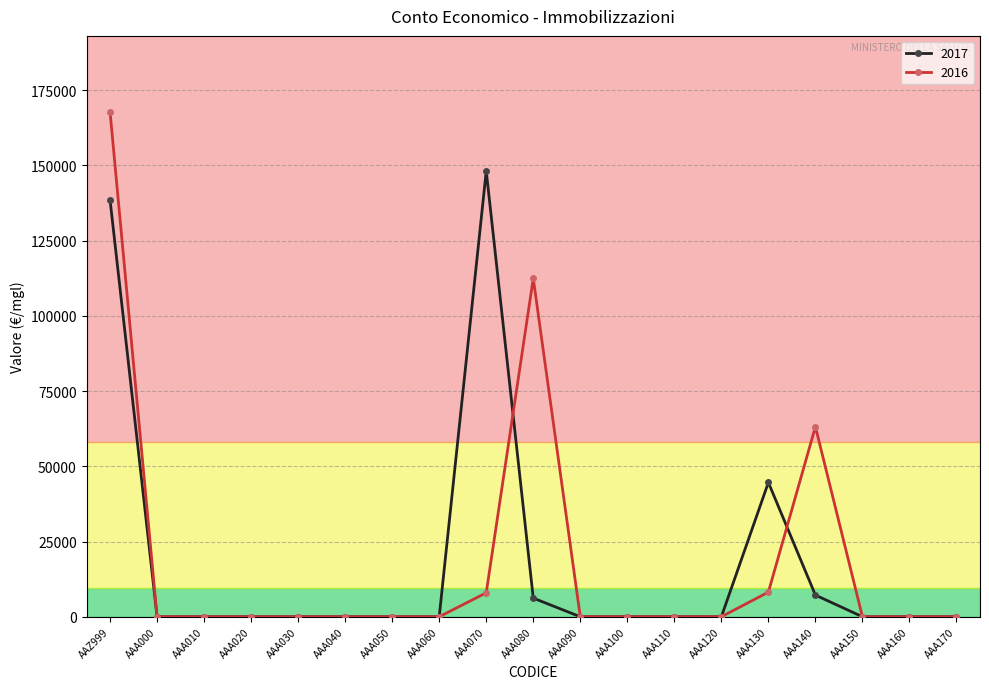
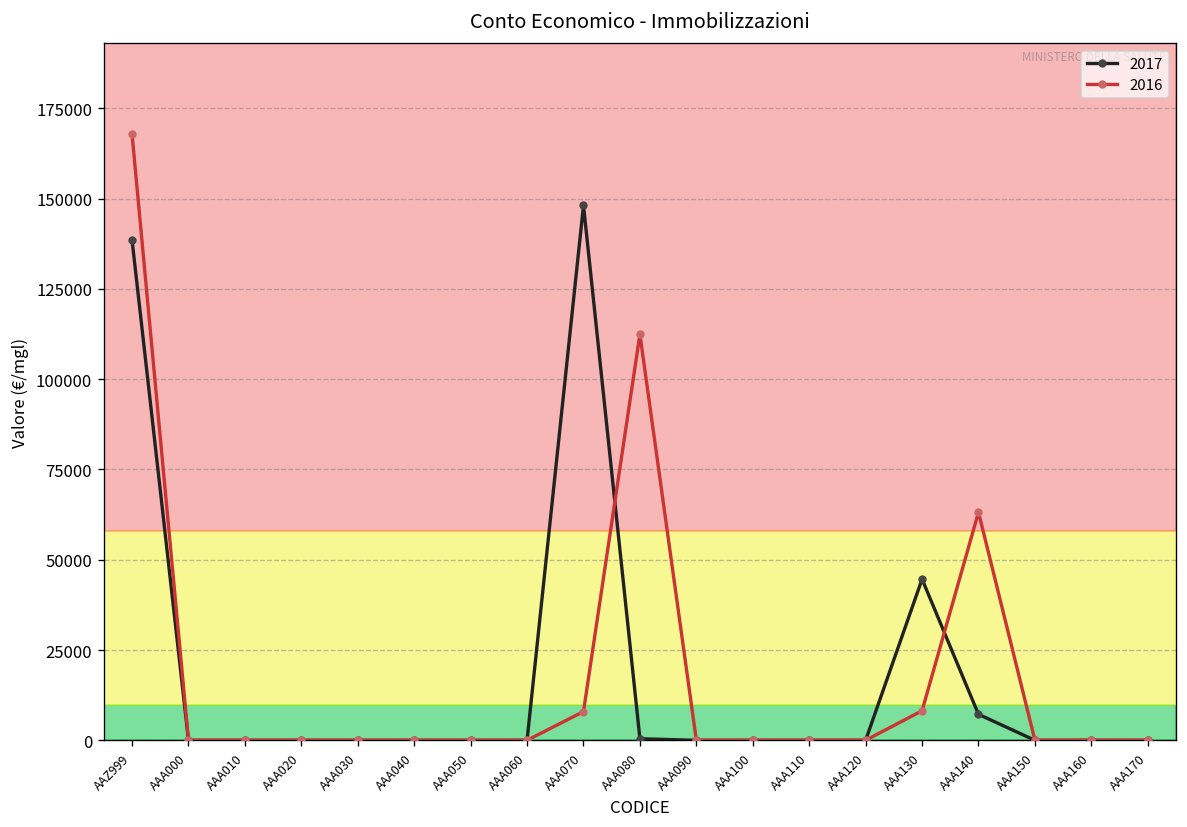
  {
    "2017": {
      "AAZ999": 139000,
      "AAA070": 148000,
-     "AAA080": 6000,
+     "AAA080": 0,
      "AAA130": 45000,
      "AAA140": 7000
    },
    "2016": {
      "AAZ999": 168000,
      "AAA070": 8000,
      "AAA080": 112000,
      "AAA130": 8000,
      "AAA140": 63000
    }
  }
